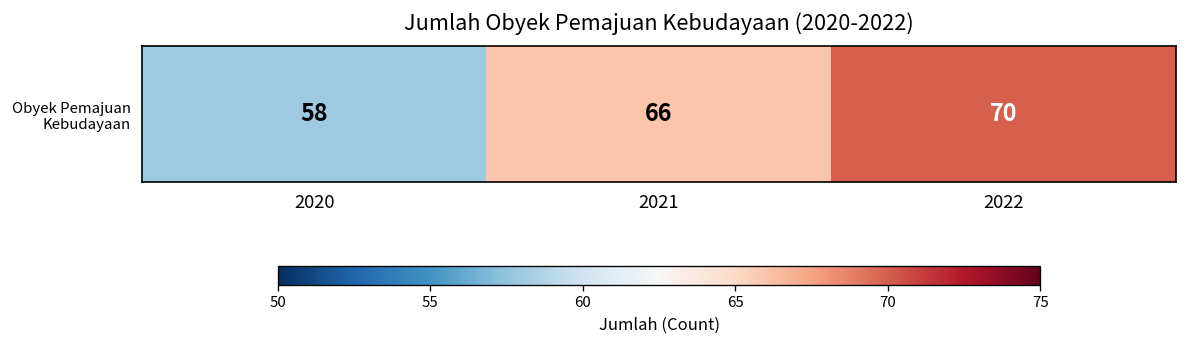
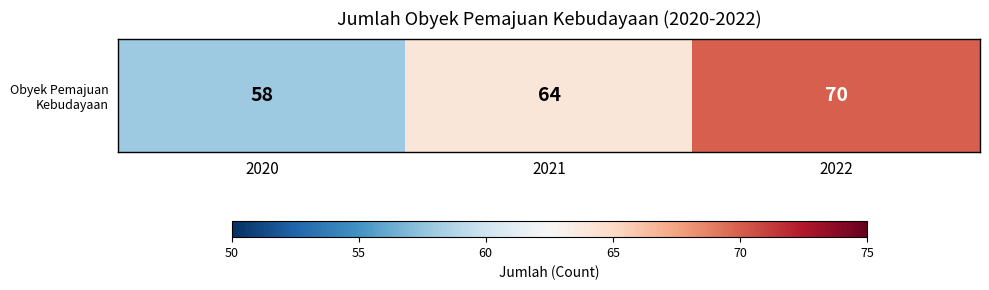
  {
    "Obyek Pemajuan Kebudayaan": {
      "2020": 58,
-     "2021": 66,
+     "2021": 64,
      "2022": 70
    }
  }
